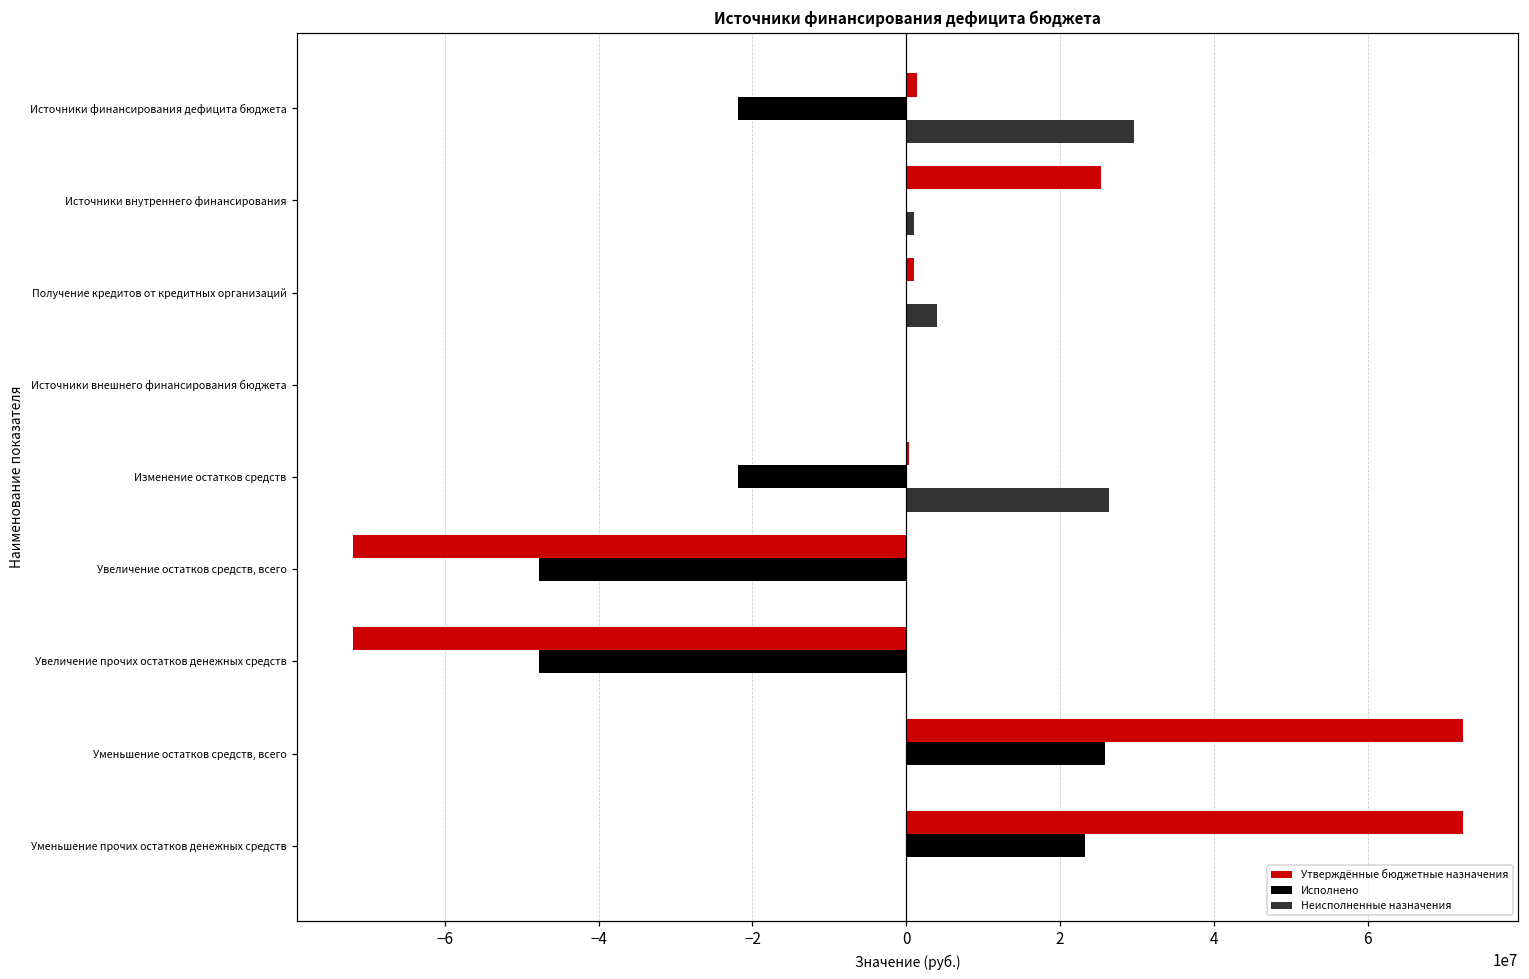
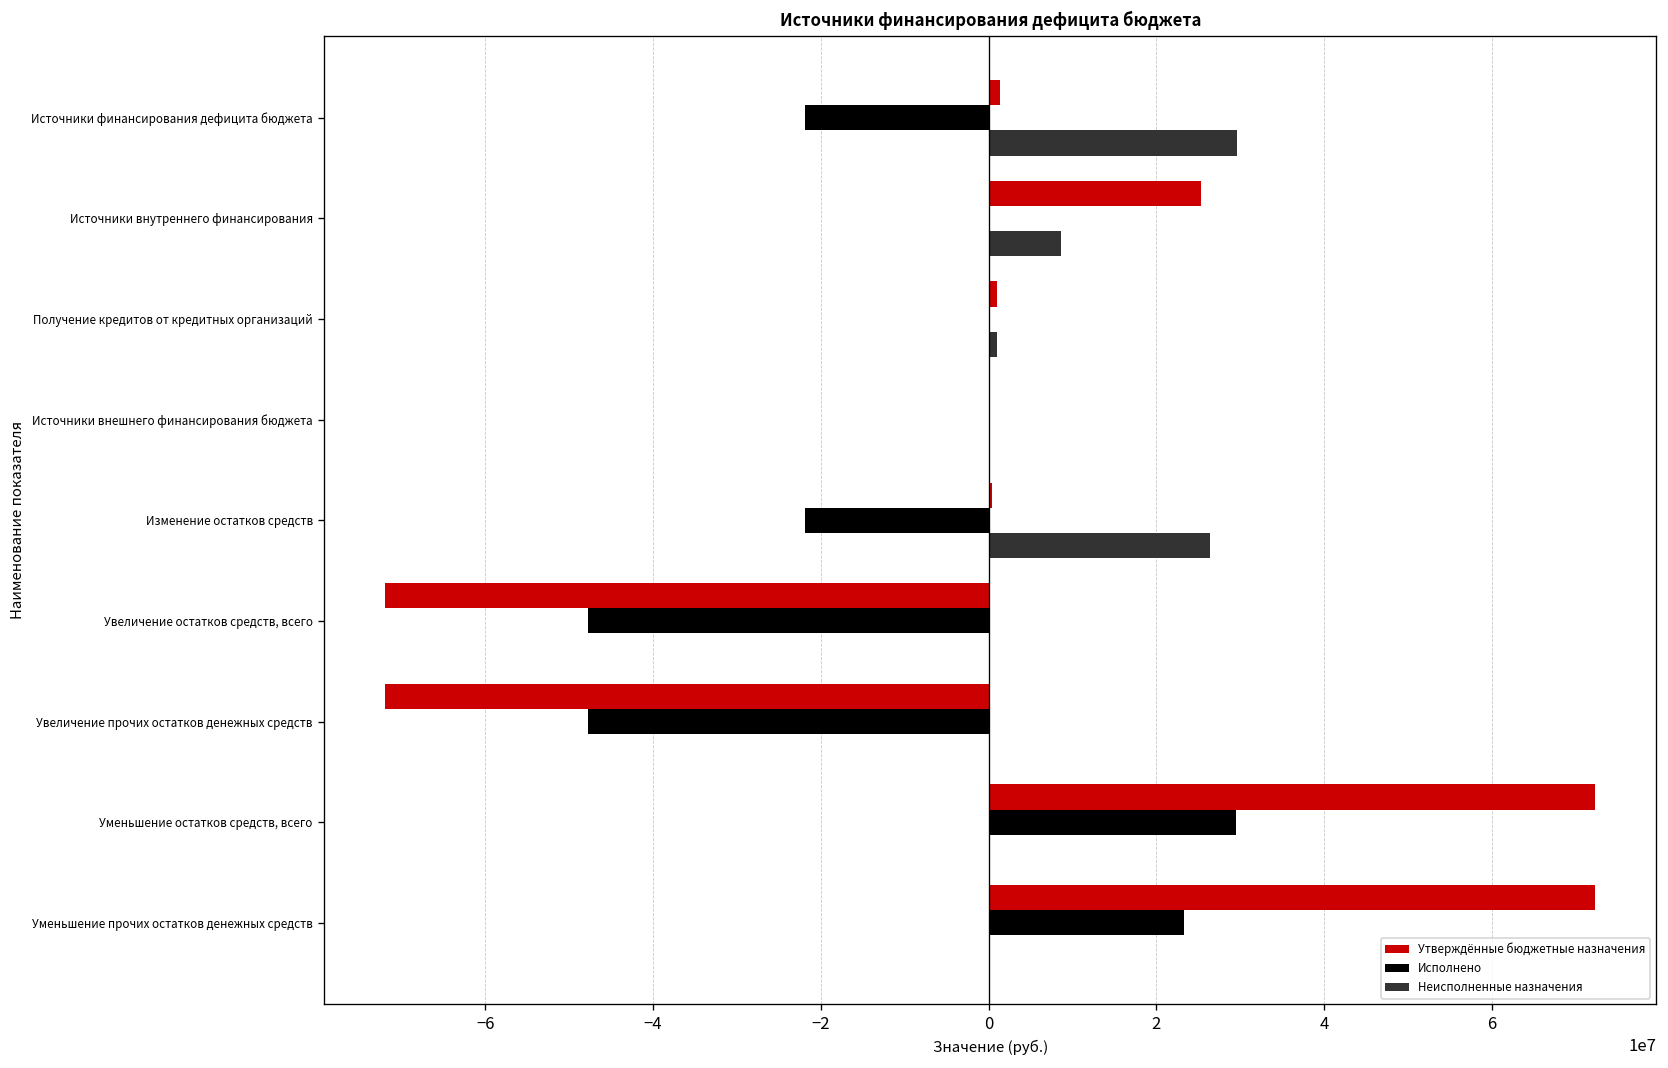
  {
    "Утверждённые бюджетные назначения": {
      "Источники финансирования дефицита бюджета": 1000000,
      "Источники внутреннего финансирования": 25000000,
      "Получение кредитов от кредитных организаций": 1000000,
      "Источники внешнего финансирования бюджета": 0,
      "Изменение остатков средств": 0,
      "Увеличение остатков средств, всего": -72000000,
      "Увеличение прочих остатков денежных средств": -72000000,
      "Уменьшение остатков средств, всего": 72000000,
      "Уменьшение прочих остатков денежных средств": 72000000
    },
    "Исполнено": {
      "Источники финансирования дефицита бюджета": -22000000,
      "Источники внутреннего финансирования": 0,
      "Получение кредитов от кредитных организаций": 0,
      "Источники внешнего финансирования бюджета": 0,
      "Изменение остатков средств": -22000000,
      "Увеличение остатков средств, всего": -48000000,
      "Увеличение прочих остатков денежных средств": -48000000,
-     "Уменьшение остатков средств, всего": 26000000,
+     "Уменьшение остатков средств, всего": 29000000,
      "Уменьшение прочих остатков денежных средств": 23000000
    },
    "Неисполненные назначения": {
      "Источники финансирования дефицита бюджета": 30000000,
-     "Источники внутреннего финансирования": 1000000,
-     "Получение кредитов от кредитных организаций": 4000000,
+     "Источники внутреннего финансирования": 9000000,
+     "Получение кредитов от кредитных организаций": 1000000,
      "Источники внешнего финансирования бюджета": 0,
      "Изменение остатков средств": 26000000,
      "Увеличение остатков средств, всего": 0,
      "Увеличение прочих остатков денежных средств": 0,
      "Уменьшение остатков средств, всего": 0,
      "Уменьшение прочих остатков денежных средств": 0
    }
  }
